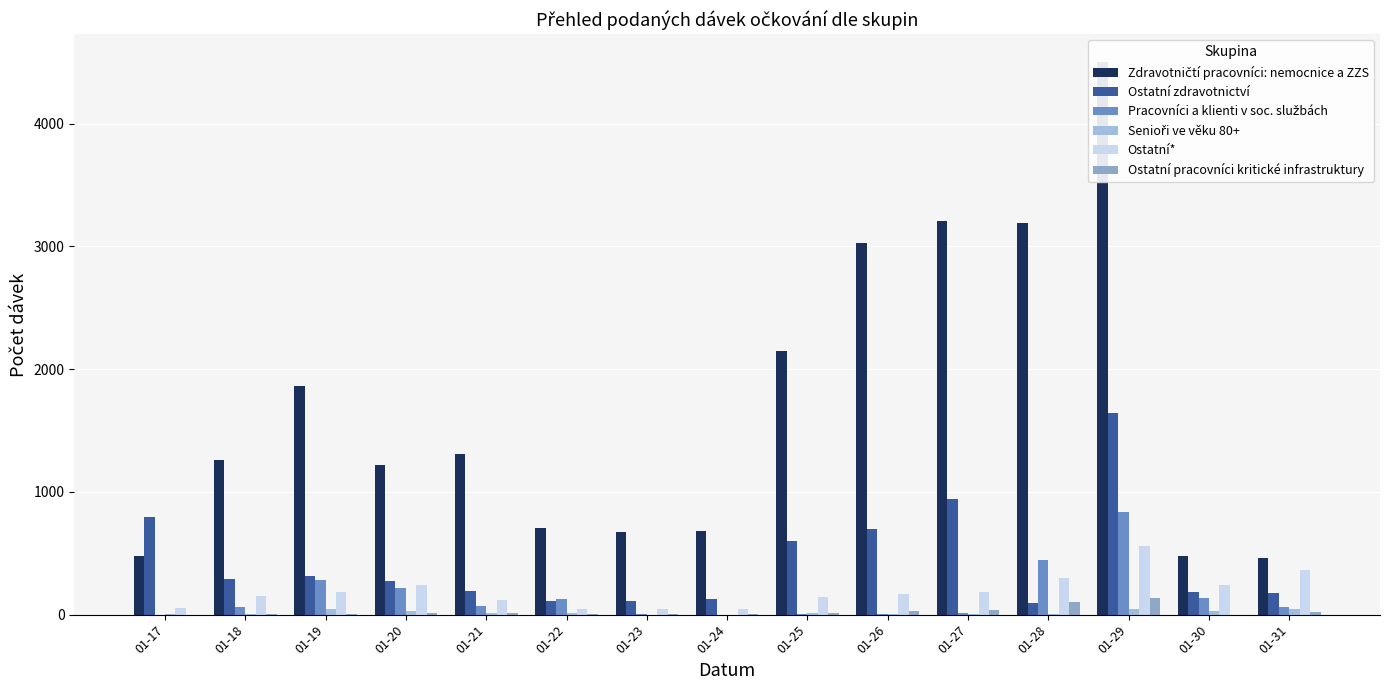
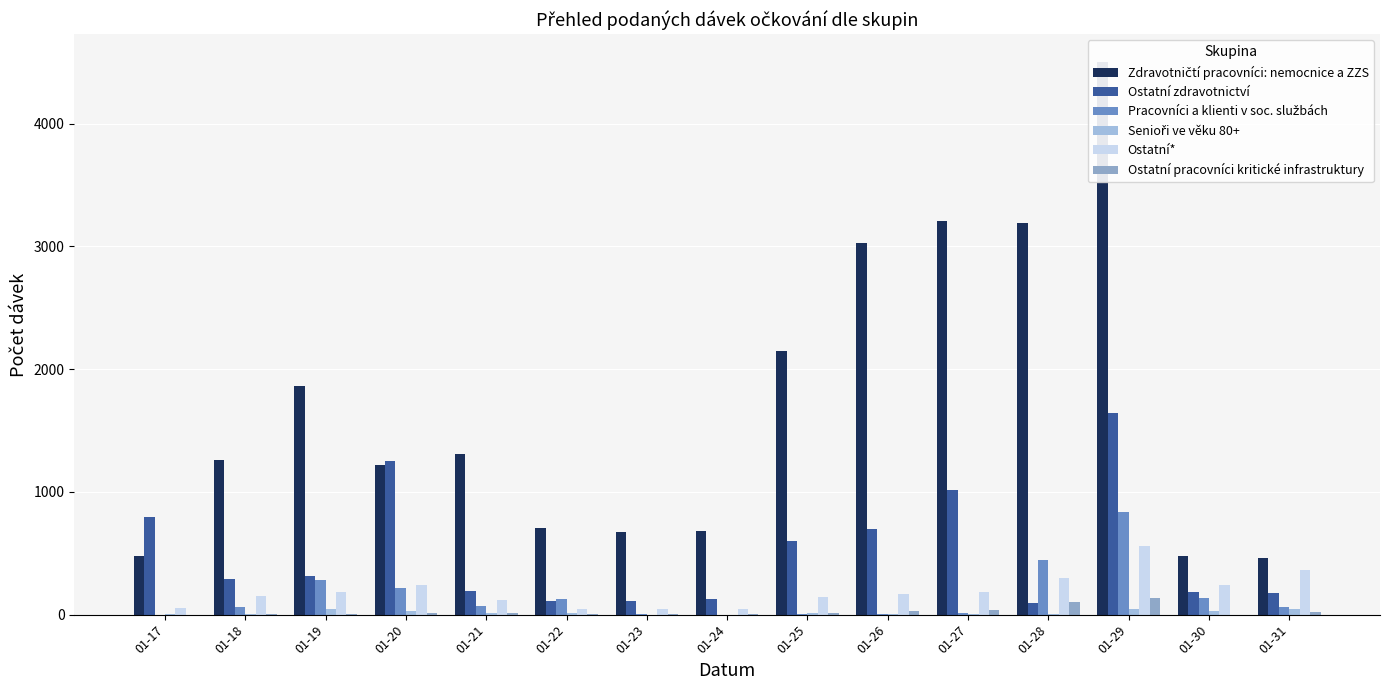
  {
    "Zdravotničtí pracovníci: nemocnice a ZZS": {
      "01-17": 480,
      "01-18": 1260,
      "01-19": 1860,
      "01-20": 1220,
      "01-21": 1310,
      "01-22": 710,
      "01-23": 680,
      "01-24": 690,
      "01-25": 2150,
      "01-26": 3030,
      "01-27": 3210,
      "01-28": 3190,
      "01-30": 470,
      "01-31": 460
    },
    "Ostatní zdravotnictví": {
      "01-17": 800,
      "01-18": 290,
      "01-19": 310,
-     "01-20": 270,
+     "01-20": 1250,
      "01-21": 190,
      "01-22": 110,
      "01-23": 110,
      "01-24": 130,
      "01-25": 600,
      "01-26": 700,
-     "01-27": 950,
+     "01-27": 1020,
      "01-28": 100,
      "01-29": 1650,
      "01-30": 190,
      "01-31": 180
    }
  }
